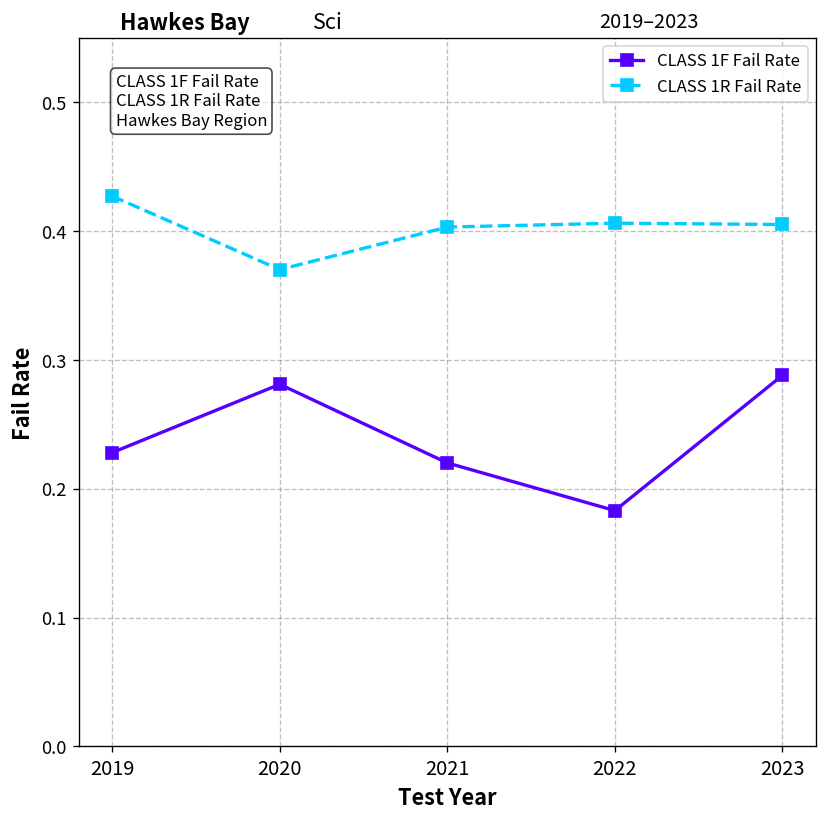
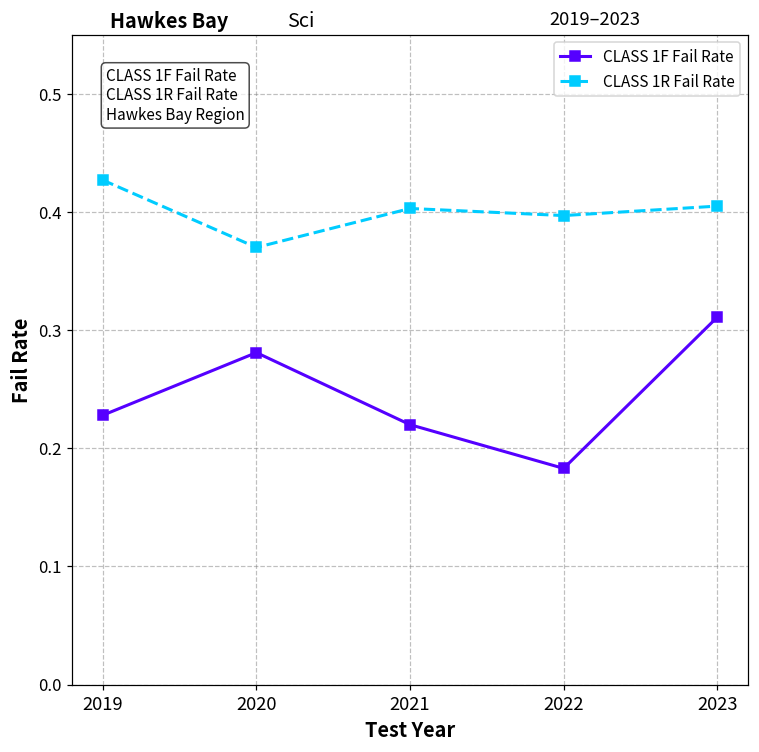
  {
    "CLASS 1F Fail Rate": {
      "2019": 0.228,
      "2020": 0.281,
      "2021": 0.220,
      "2022": 0.183,
-     "2023": 0.288
+     "2023": 0.311
    },
    "CLASS 1R Fail Rate": {
      "2019": 0.427,
      "2020": 0.370,
      "2021": 0.403,
-     "2022": 0.406,
+     "2022": 0.397,
      "2023": 0.405
    }
  }
